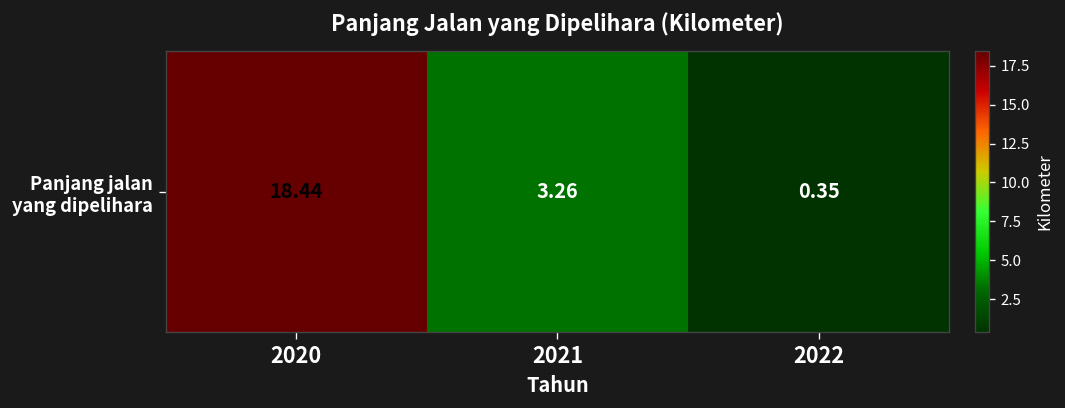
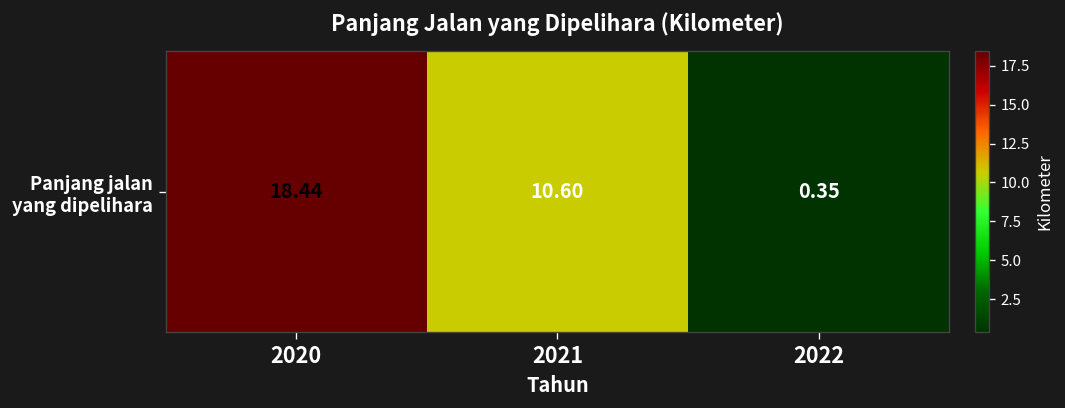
  {
    "Panjang jalan yang dipelihara": {
      "2020": 18.44,
-     "2021": 3.26,
+     "2021": 10.60,
      "2022": 0.35
    }
  }
